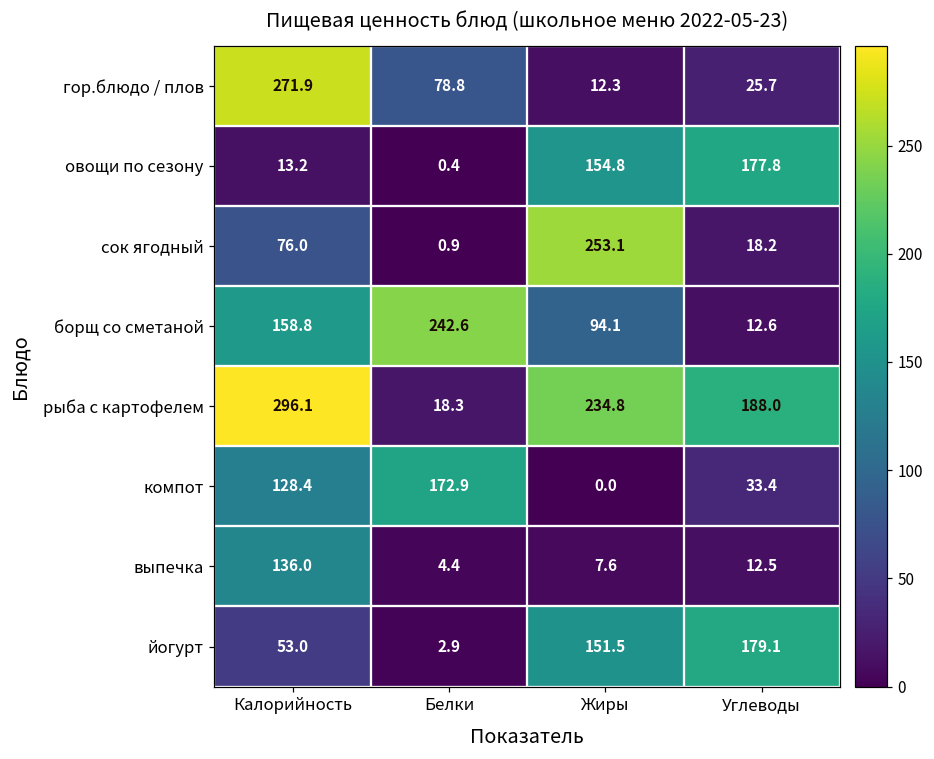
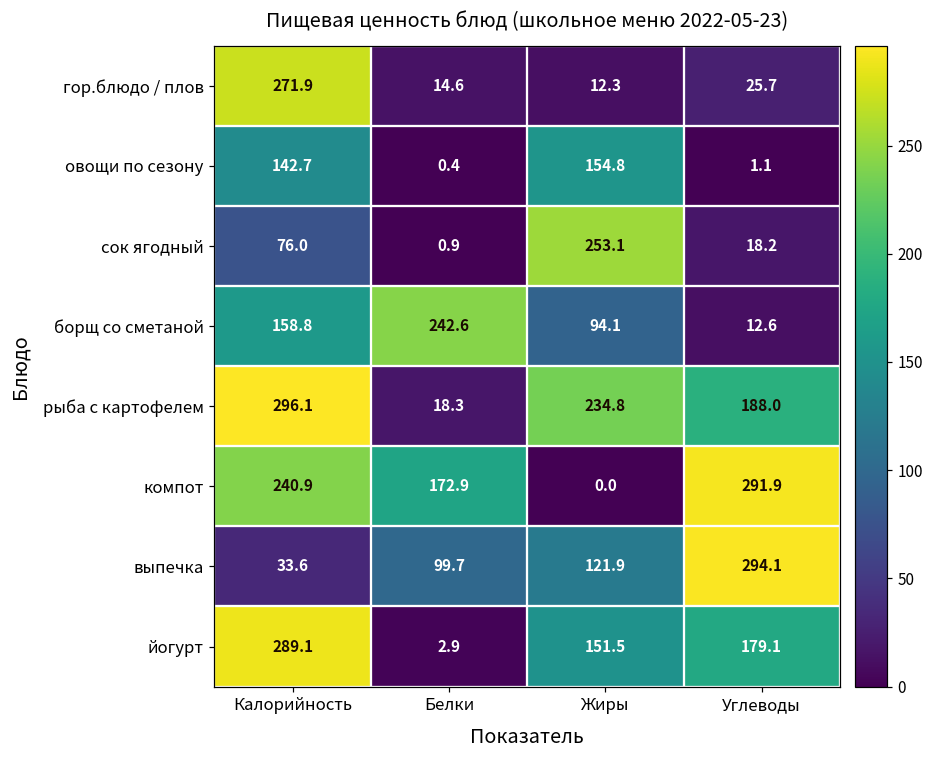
  {
    "гор.блюдо / плов": {
      "Калорийность": 271.9,
-     "Белки": 78.8,
+     "Белки": 14.6,
      "Жиры": 12.3,
      "Углеводы": 25.7
    },
    "овощи по сезону": {
-     "Калорийность": 13.2,
+     "Калорийность": 142.7,
      "Белки": 0.4,
      "Жиры": 154.8,
-     "Углеводы": 177.8
+     "Углеводы": 1.1
    },
    "сок ягодный": {
      "Калорийность": 76.0,
      "Белки": 0.9,
      "Жиры": 253.1,
      "Углеводы": 18.2
    },
    "борщ со сметаной": {
      "Калорийность": 158.8,
      "Белки": 242.6,
      "Жиры": 94.1,
      "Углеводы": 12.6
    },
    "рыба с картофелем": {
      "Калорийность": 296.1,
      "Белки": 18.3,
      "Жиры": 234.8,
      "Углеводы": 188.0
    },
    "компот": {
-     "Калорийность": 128.4,
+     "Калорийность": 240.9,
      "Белки": 172.9,
      "Жиры": 0.0,
-     "Углеводы": 33.4
+     "Углеводы": 291.9
    },
    "выпечка": {
-     "Калорийность": 136.0,
-     "Белки": 4.4,
-     "Жиры": 7.6,
-     "Углеводы": 12.5
+     "Калорийность": 33.6,
+     "Белки": 99.7,
+     "Жиры": 121.9,
+     "Углеводы": 294.1
    },
    "йогурт": {
-     "Калорийность": 53.0,
+     "Калорийность": 289.1,
      "Белки": 2.9,
      "Жиры": 151.5,
      "Углеводы": 179.1
    }
  }
